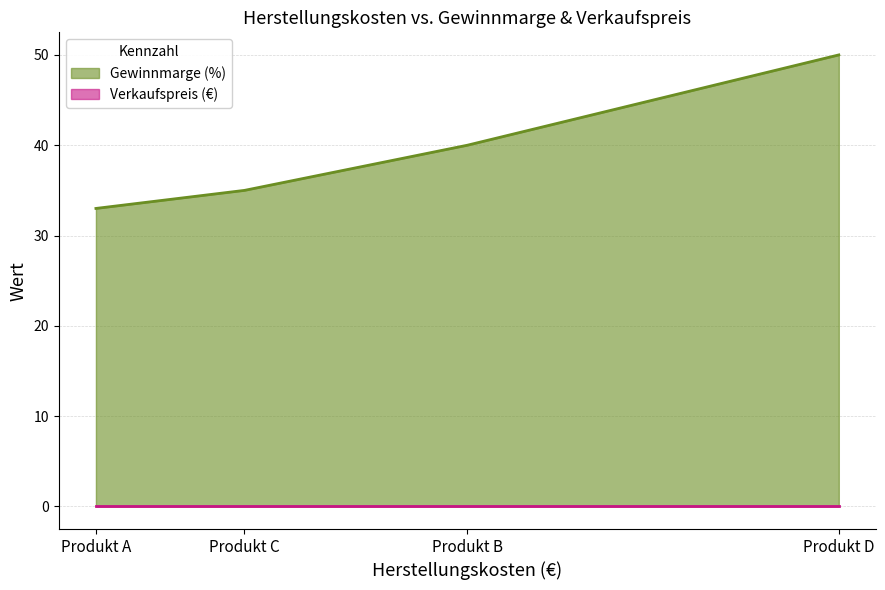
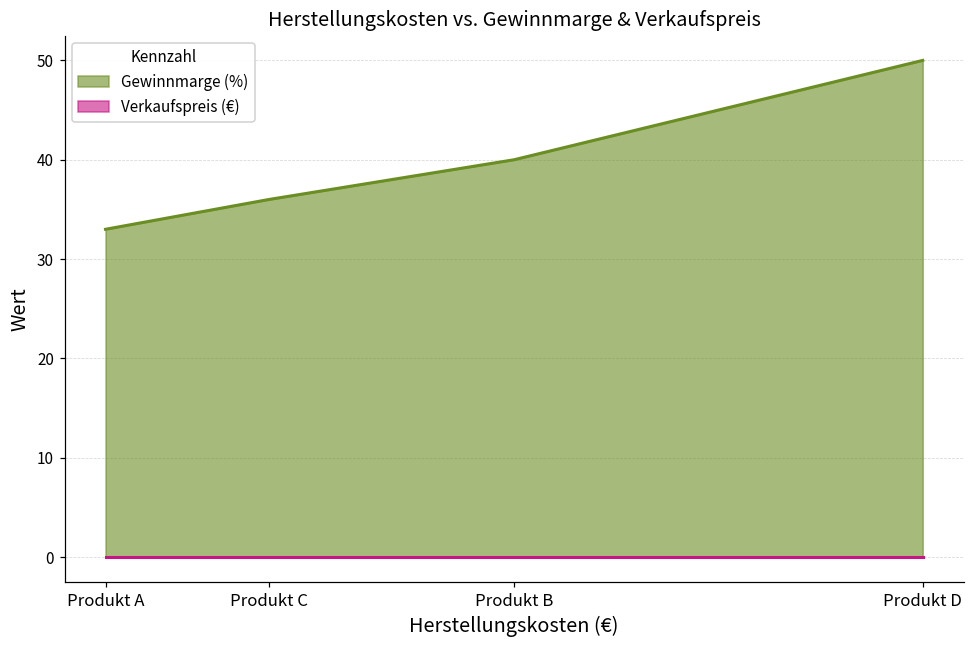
  {
    "Gewinnmarge (%)": {
      "Produkt A": 33,
-     "Produkt C": 35,
+     "Produkt C": 36,
      "Produkt B": 40,
      "Produkt D": 50
    },
    "Verkaufspreis (€)": {
      "Produkt A": 0,
      "Produkt C": 0,
      "Produkt B": 0,
      "Produkt D": 0
    }
  }
